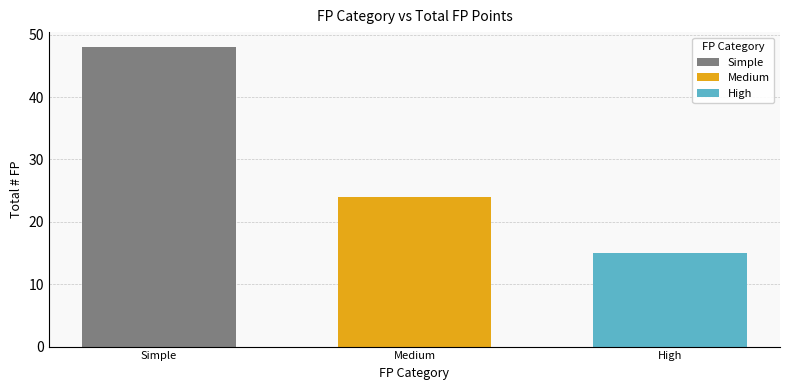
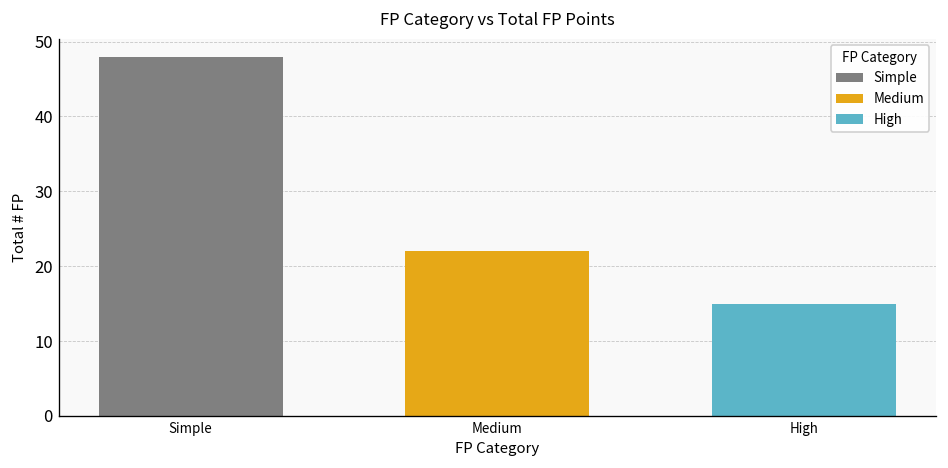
  {
    "Simple": 48,
-   "Medium": 24,
+   "Medium": 22,
    "High": 15
  }
